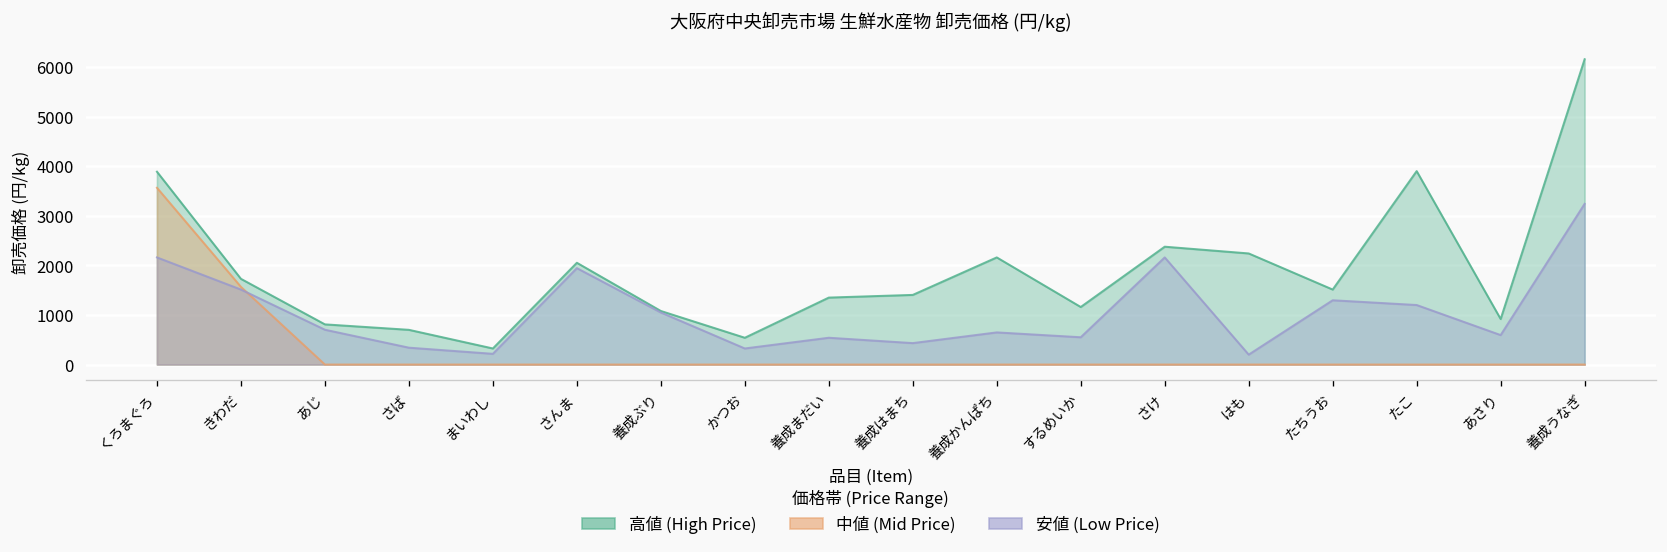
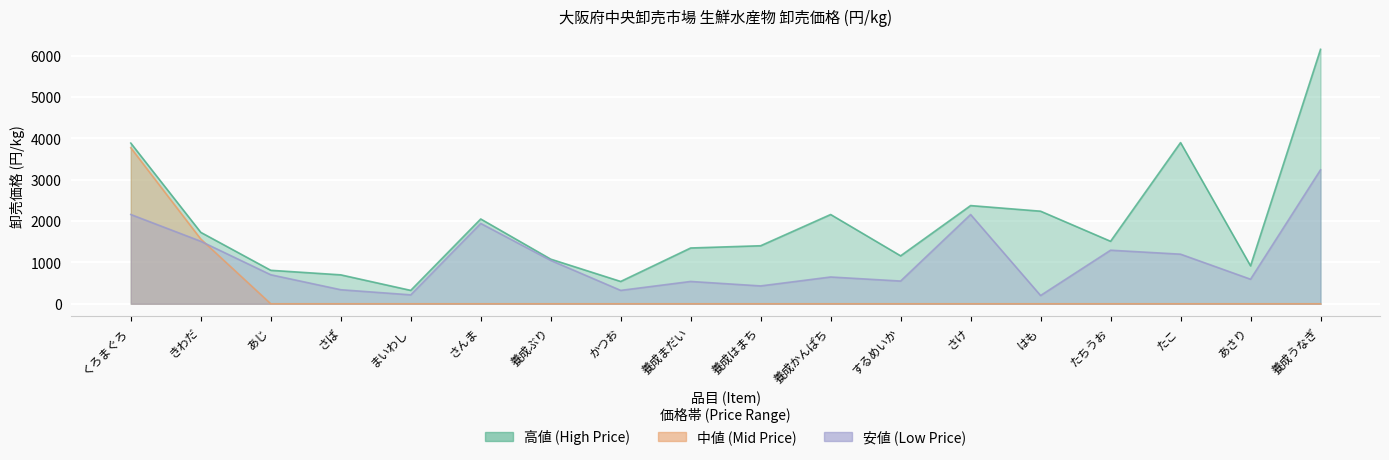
  {
    "中値 (Mid Price)": {
-     "くろまぐろ": 3600,
+     "くろまぐろ": 3800,
      "あじ": 0,
      "さば": 0,
      "まいわし": 0,
      "さんま": 0,
      "養成ぶり": 0,
      "かつお": 0,
      "養成まだい": 0,
      "養成はまち": 0,
      "養成かんぱち": 0,
      "するめいか": 0,
      "さけ": 0,
      "はも": 0,
      "たちうお": 0,
      "たこ": 0,
      "あさり": 0,
      "養成うなぎ": 0
    }
  }
